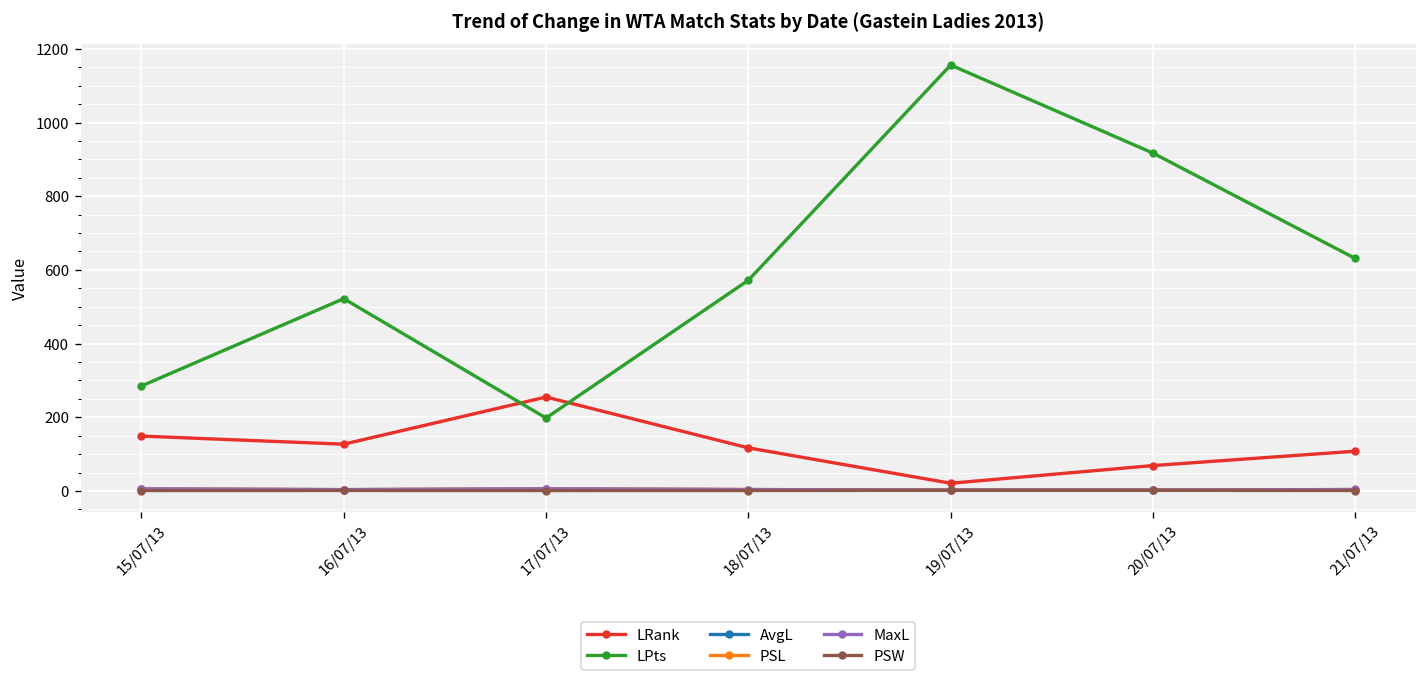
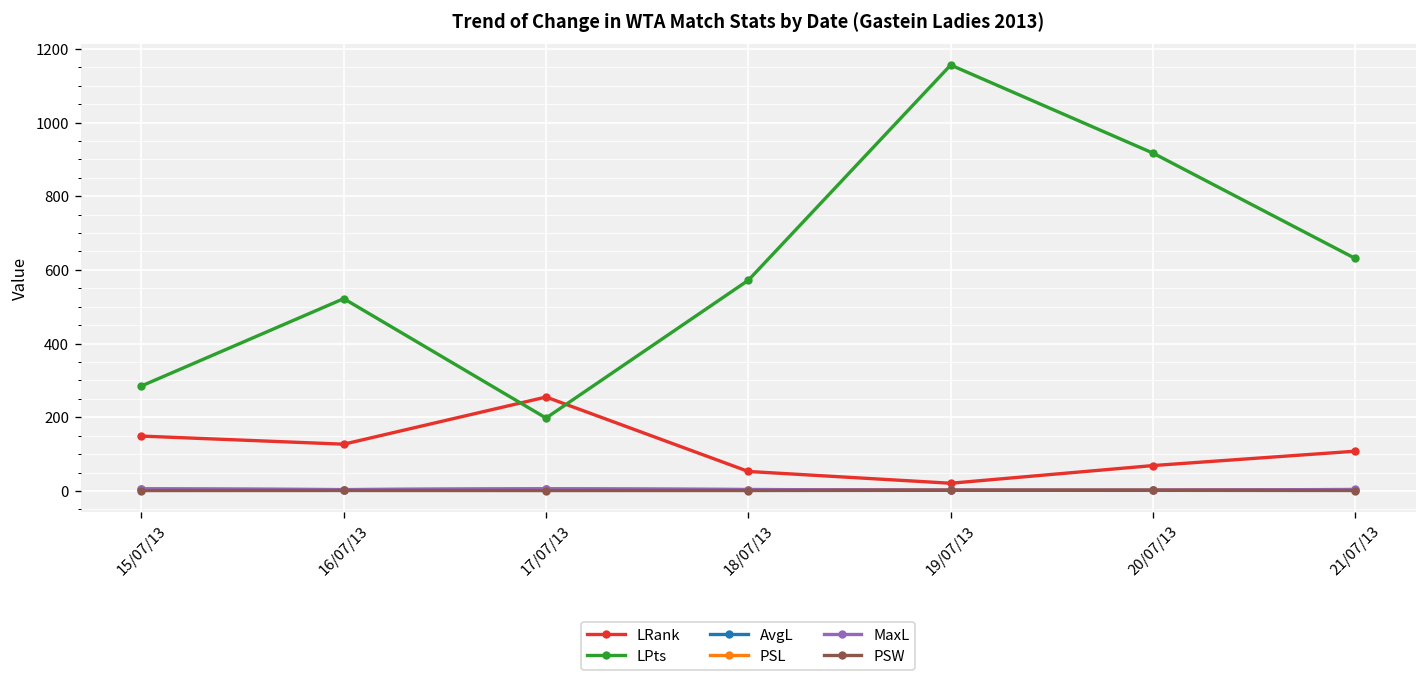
  {
    "LRank": {
      "15/07/13": 150,
      "16/07/13": 130,
      "17/07/13": 260,
-     "18/07/13": 120,
+     "18/07/13": 50,
      "19/07/13": 20,
      "20/07/13": 70,
      "21/07/13": 110
    },
    "LPts": {
      "15/07/13": 290,
      "16/07/13": 520,
      "17/07/13": 200,
      "18/07/13": 570,
      "19/07/13": 1160,
      "20/07/13": 920,
      "21/07/13": 630
    }
  }
